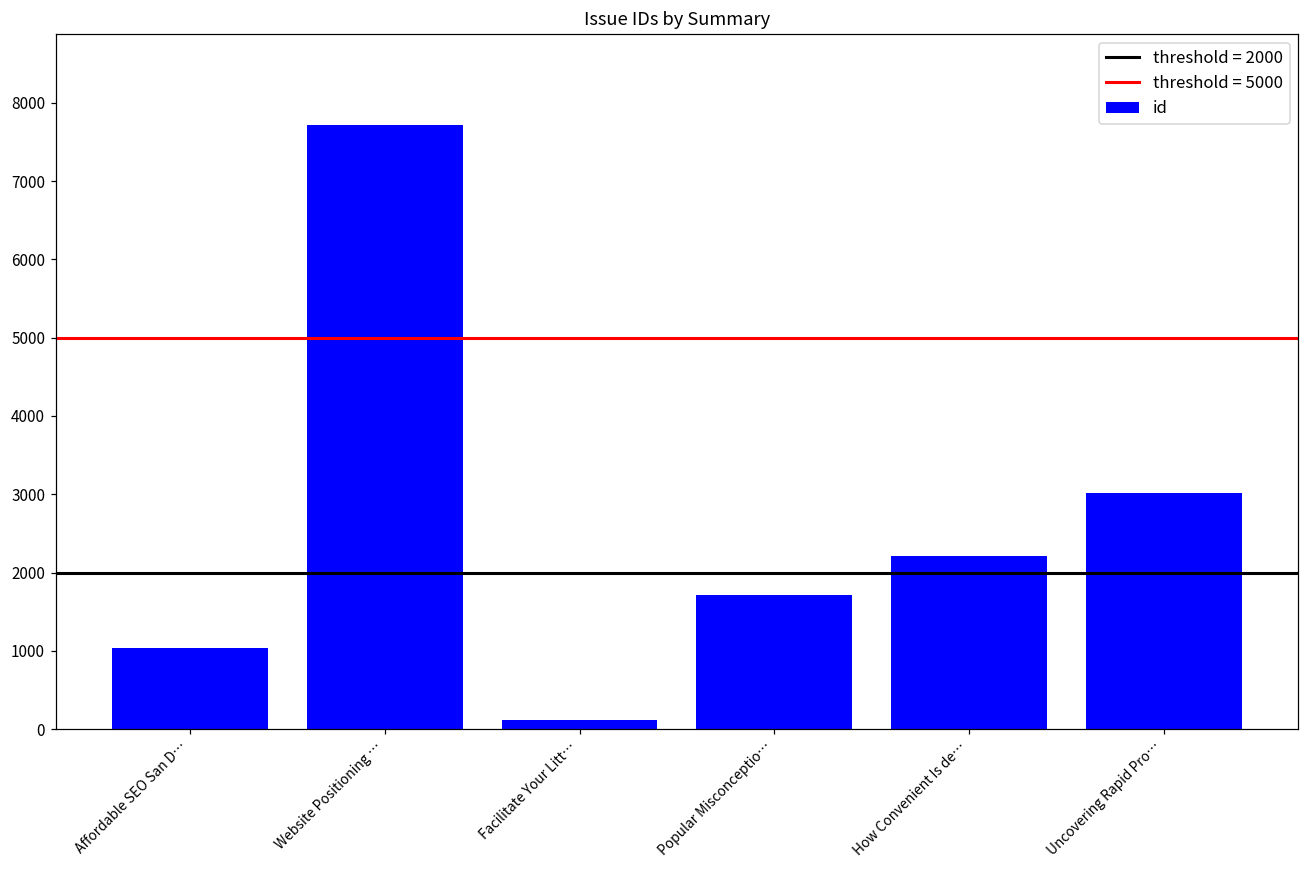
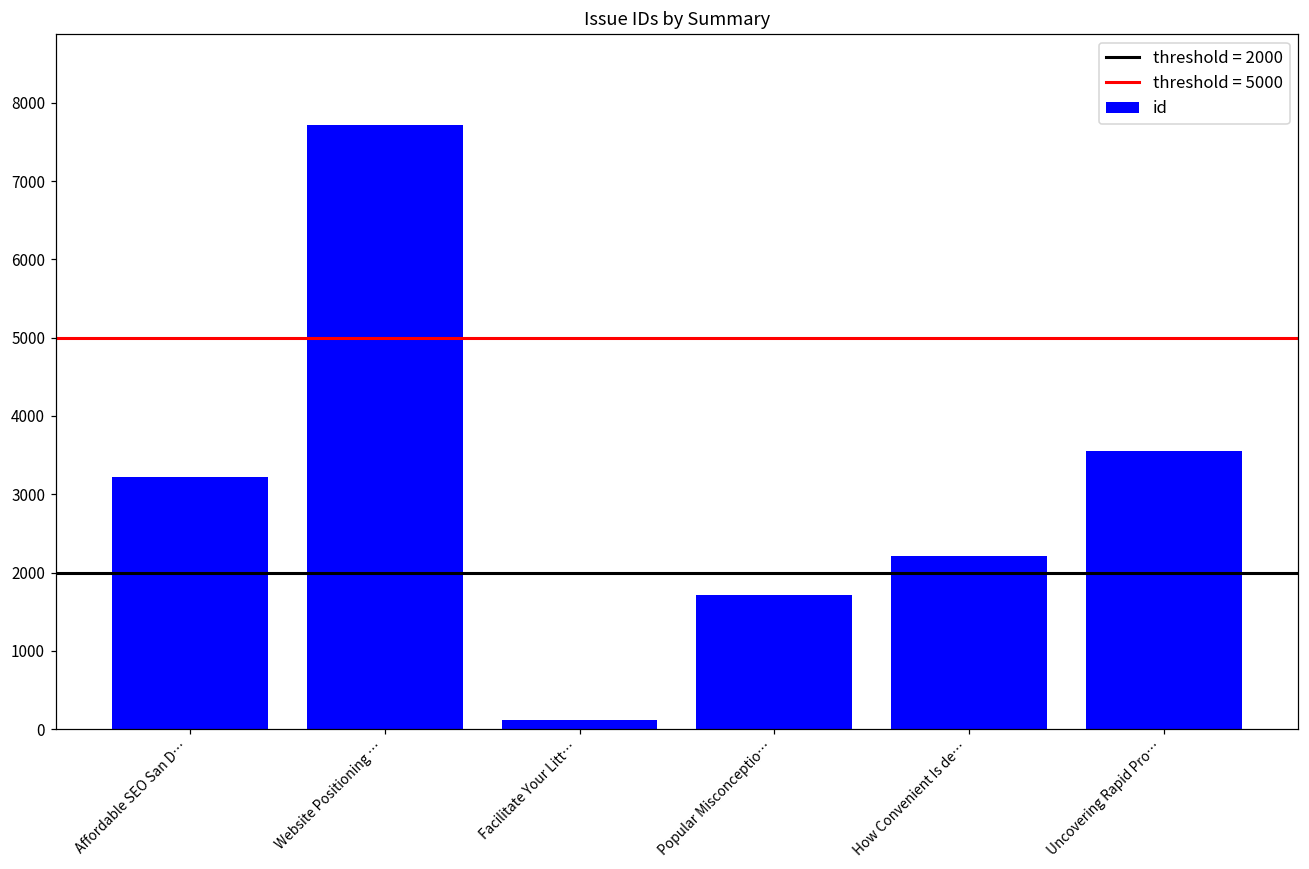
  {
-   "Affordable SEO San D…": 1000,
+   "Affordable SEO San D…": 3200,
    "Website Positioning …": 7700,
    "Facilitate Your Litt…": 100,
    "Popular Misconceptio…": 1700,
    "How Convenient Is de…": 2200,
-   "Uncovering Rapid Pro…": 3000
+   "Uncovering Rapid Pro…": 3600
  }
